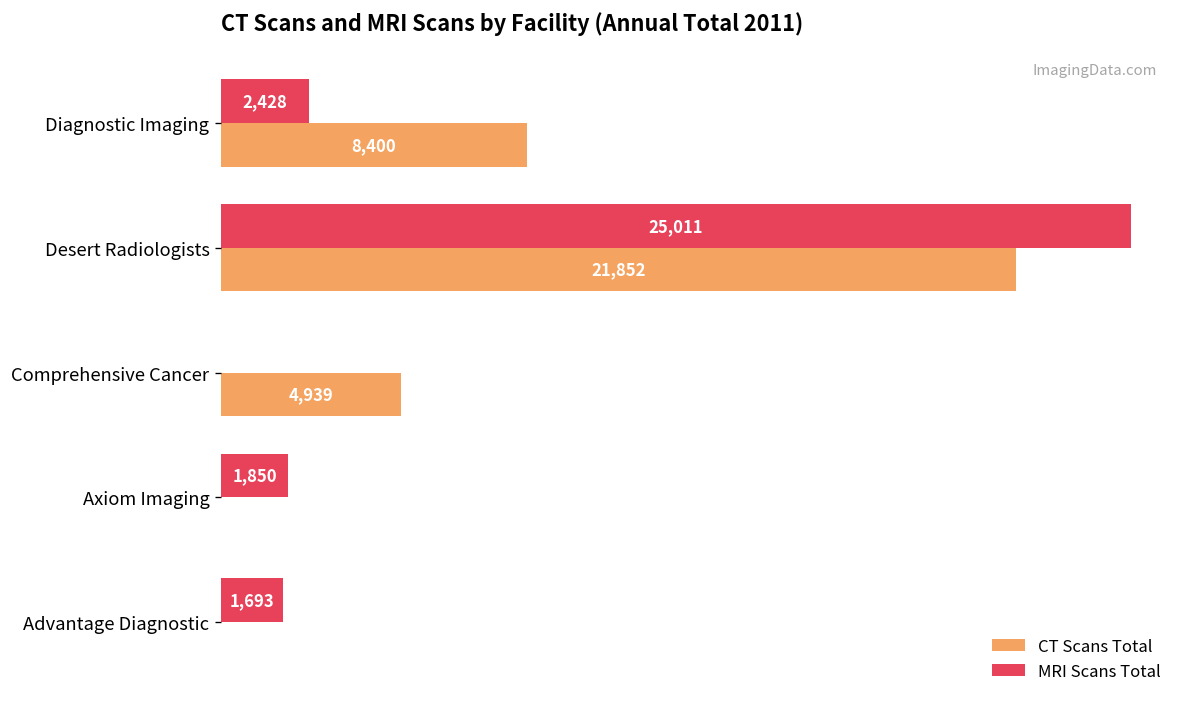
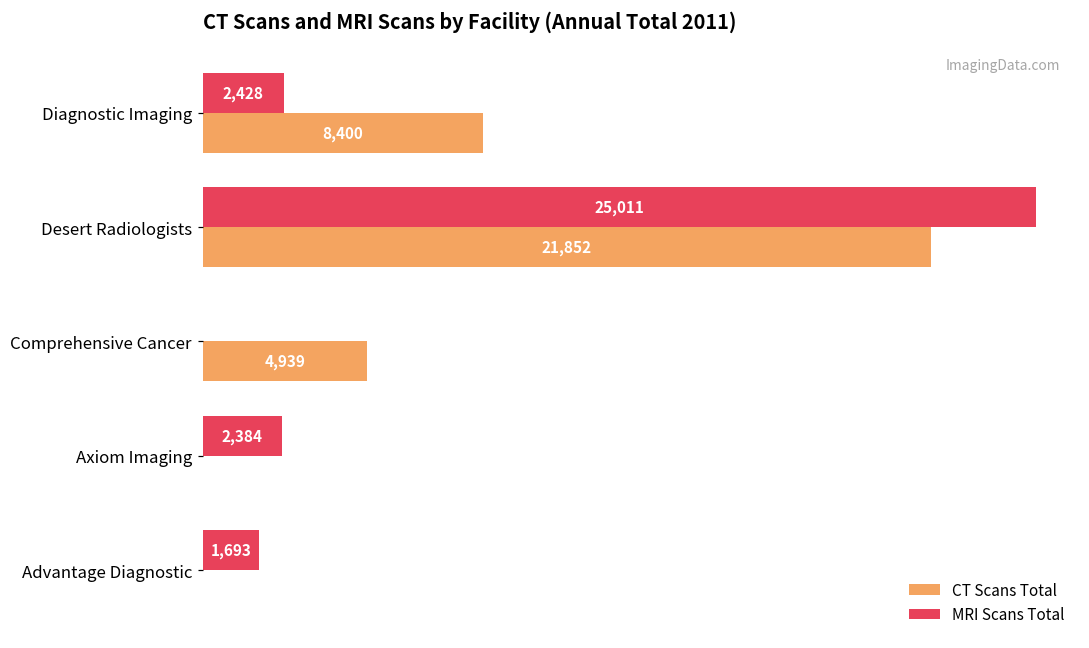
  {
    "CT Scans Total": {
      "Diagnostic Imaging": "8,400",
      "Desert Radiologists": "21,852",
      "Comprehensive Cancer": "4,939"
    },
    "MRI Scans Total": {
      "Diagnostic Imaging": "2,428",
      "Desert Radiologists": "25,011",
-     "Axiom Imaging": "1,850",
+     "Axiom Imaging": "2,384",
      "Advantage Diagnostic": "1,693"
    }
  }
